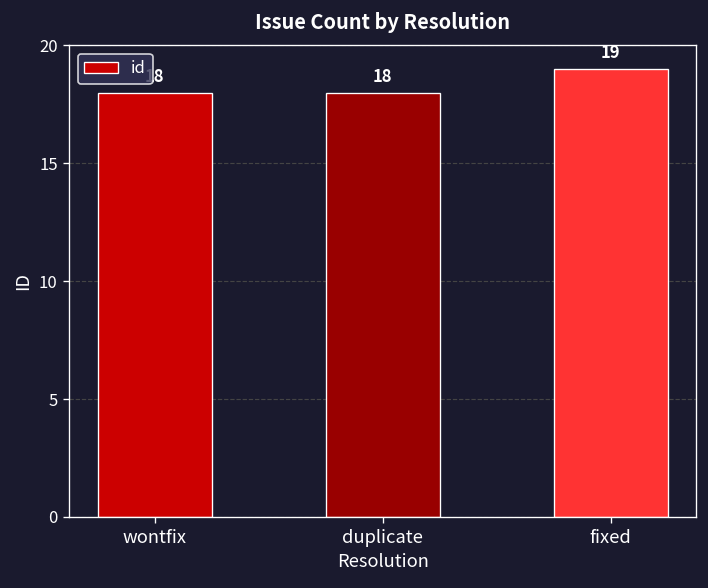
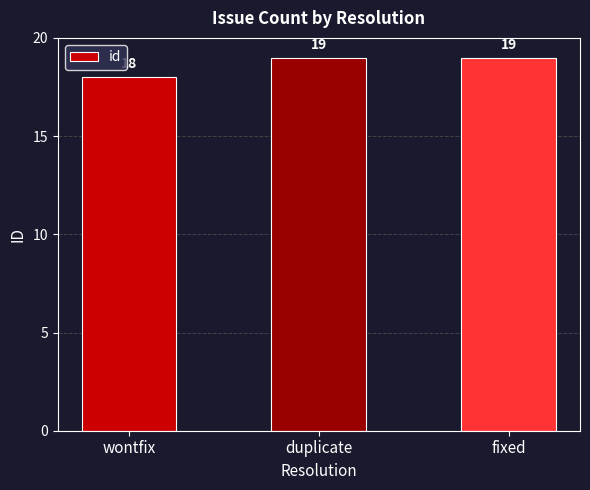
  {
-   "duplicate": 18,
+   "duplicate": 19,
    "fixed": 19
  }
